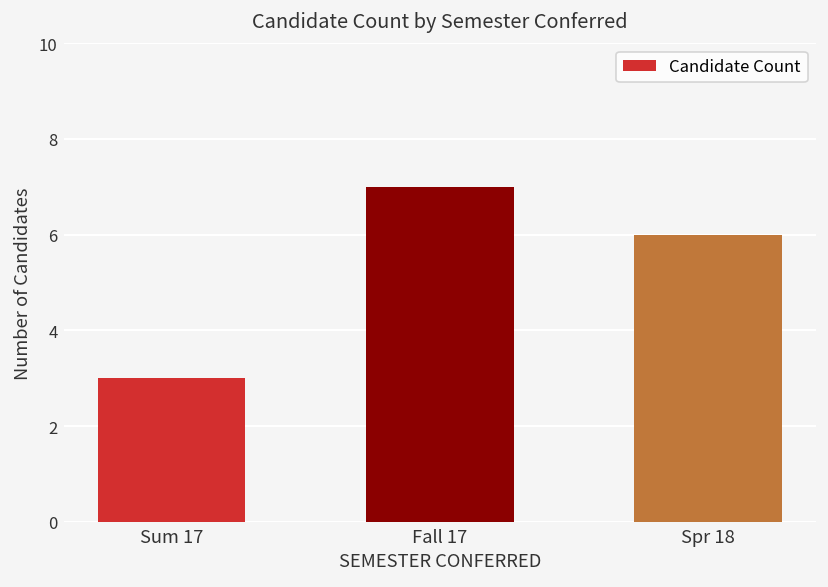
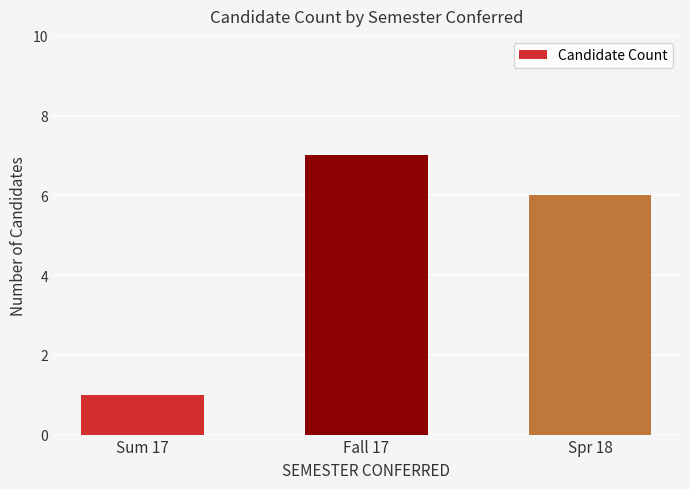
  {
-   "Sum 17": 3,
+   "Sum 17": 1,
    "Fall 17": 7,
    "Spr 18": 6
  }
